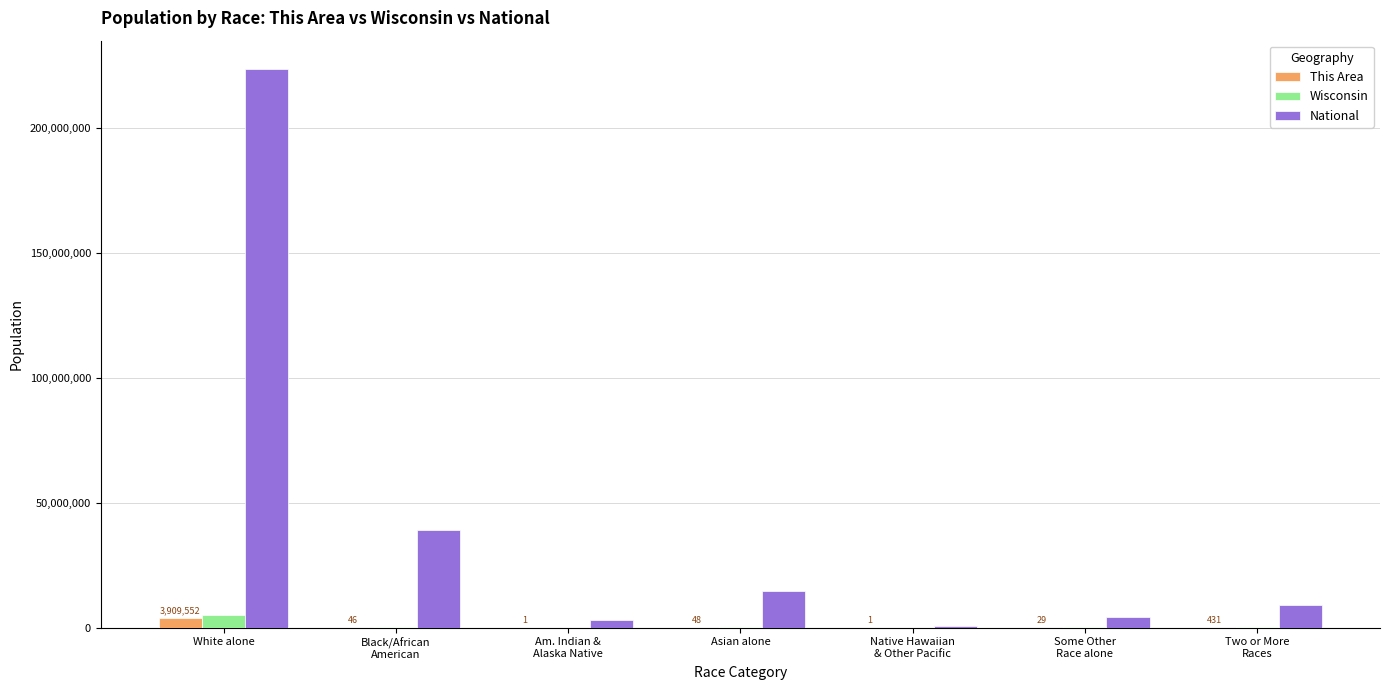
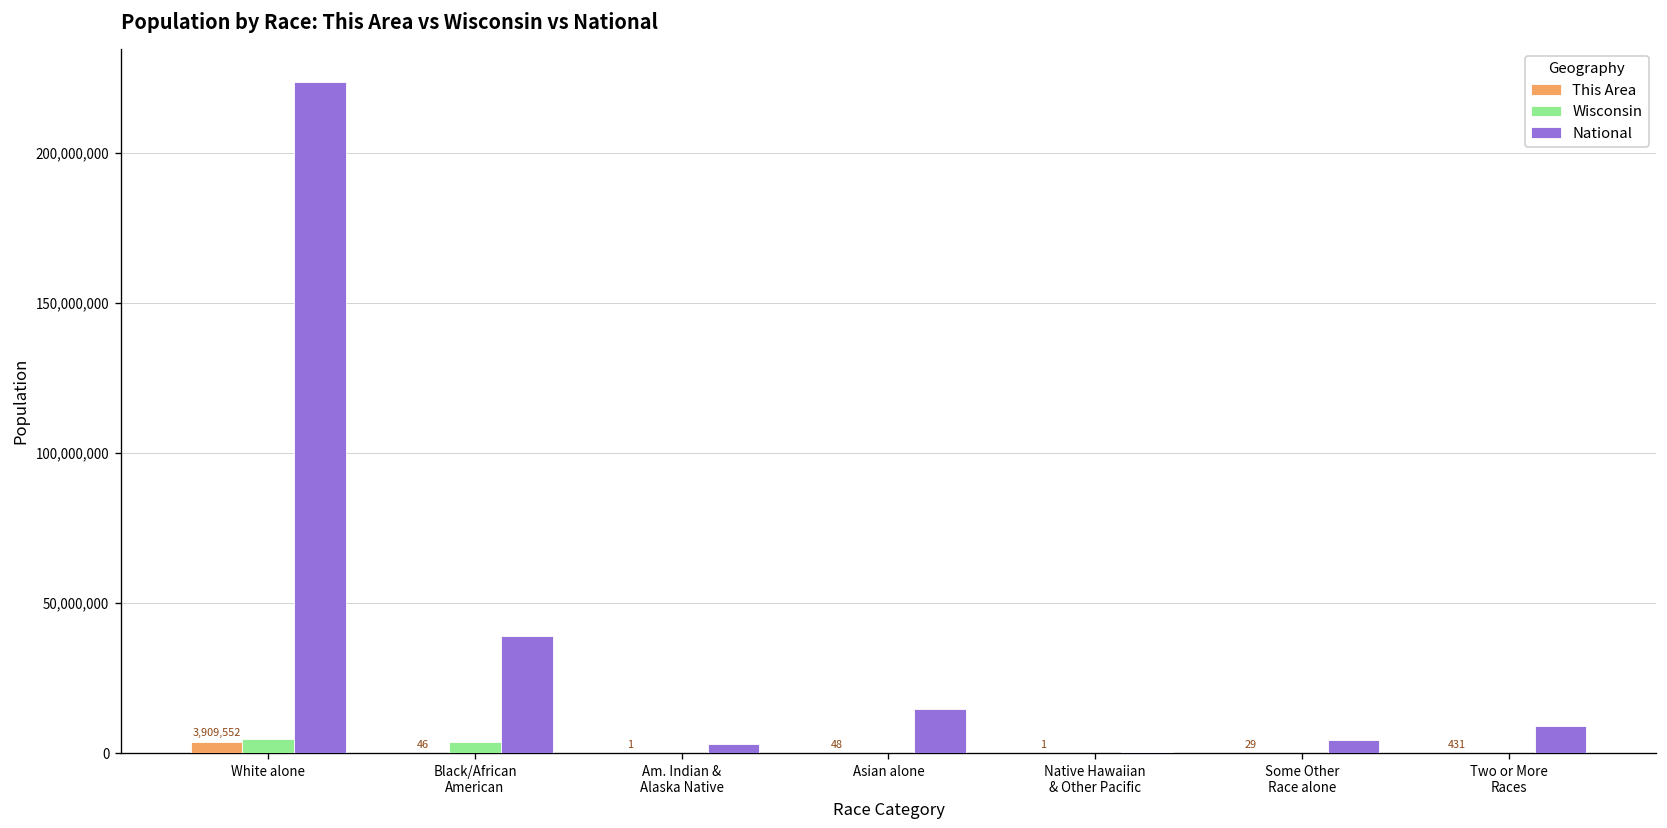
  {
    "This Area": {
      "White alone": "3,909,552",
      "Black/African American": "46",
      "Am. Indian & Alaska Native": "1",
      "Asian alone": "48",
      "Native Hawaiian & Other Pacific": "1",
      "Some Other Race alone": "29",
      "Two or More Races": "431"
    },
    "Wisconsin": {
      "White alone": "5,000,000",
-     "Black/African American": "0"
+     "Black/African American": "4,000,000"
    },
    "National": {
      "White alone": "224,000,000",
      "Black/African American": "39,000,000",
      "Am. Indian & Alaska Native": "3,000,000",
      "Asian alone": "15,000,000",
      "Some Other Race alone": "4,000,000",
      "Two or More Races": "9,000,000"
    }
  }
